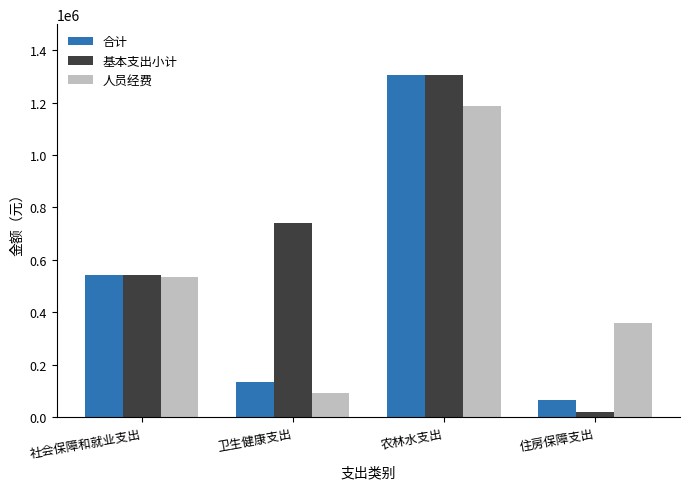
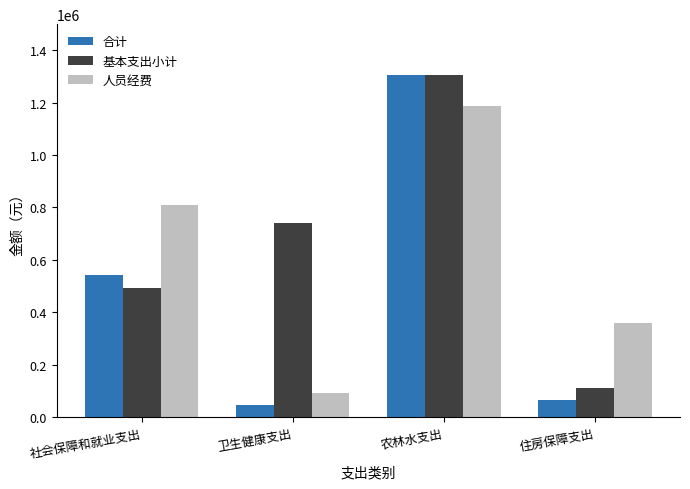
  {
    "合计": {
      "社会保障和就业支出": 540000,
-     "卫生健康支出": 140000,
+     "卫生健康支出": 50000,
      "农林水支出": 1300000,
      "住房保障支出": 70000
    },
    "基本支出小计": {
-     "社会保障和就业支出": 540000,
+     "社会保障和就业支出": 490000,
      "卫生健康支出": 740000,
      "农林水支出": 1300000,
-     "住房保障支出": 20000
+     "住房保障支出": 110000
    },
    "人员经费": {
-     "社会保障和就业支出": 530000,
+     "社会保障和就业支出": 810000,
      "卫生健康支出": 90000,
      "农林水支出": 1190000,
      "住房保障支出": 360000
    }
  }
